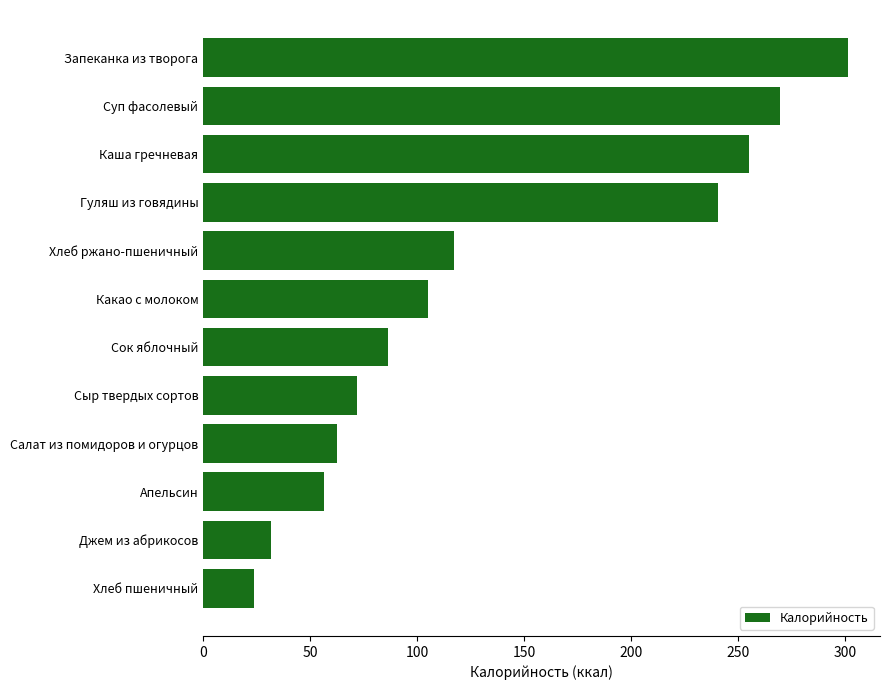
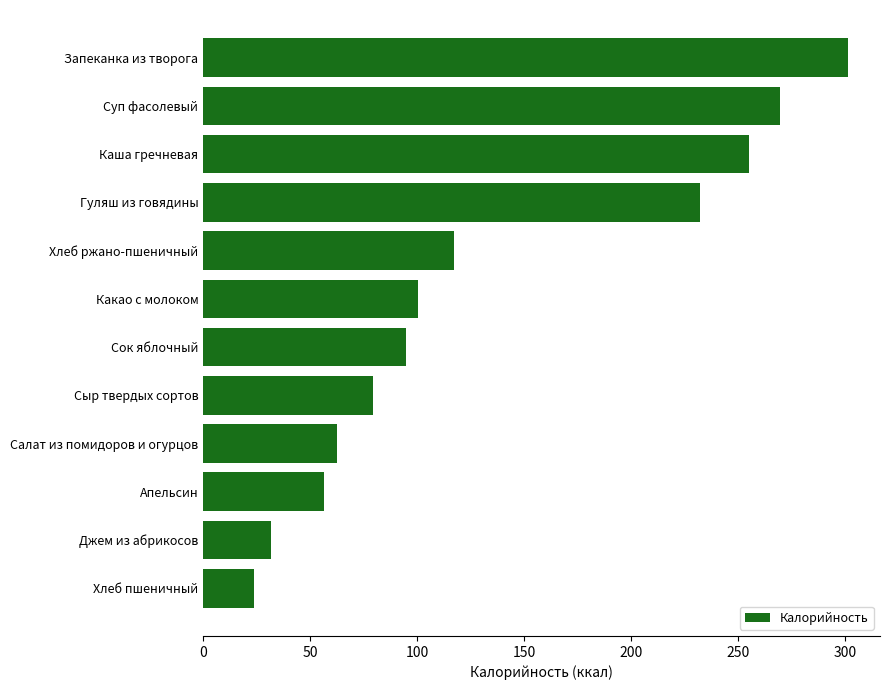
  {
    "Запеканка из творога": 301,
    "Суп фасолевый": 269,
    "Каша гречневая": 255,
-   "Гуляш из говядины": 241,
+   "Гуляш из говядины": 232,
    "Хлеб ржано-пшеничный": 117,
-   "Какао с молоком": 105,
-   "Сок яблочный": 87,
-   "Сыр твердых сортов": 72,
+   "Какао с молоком": 100,
+   "Сок яблочный": 95,
+   "Сыр твердых сортов": 79,
    "Салат из помидоров и огурцов": 62,
    "Апельсин": 57,
    "Джем из абрикосов": 32,
    "Хлеб пшеничный": 24
  }
